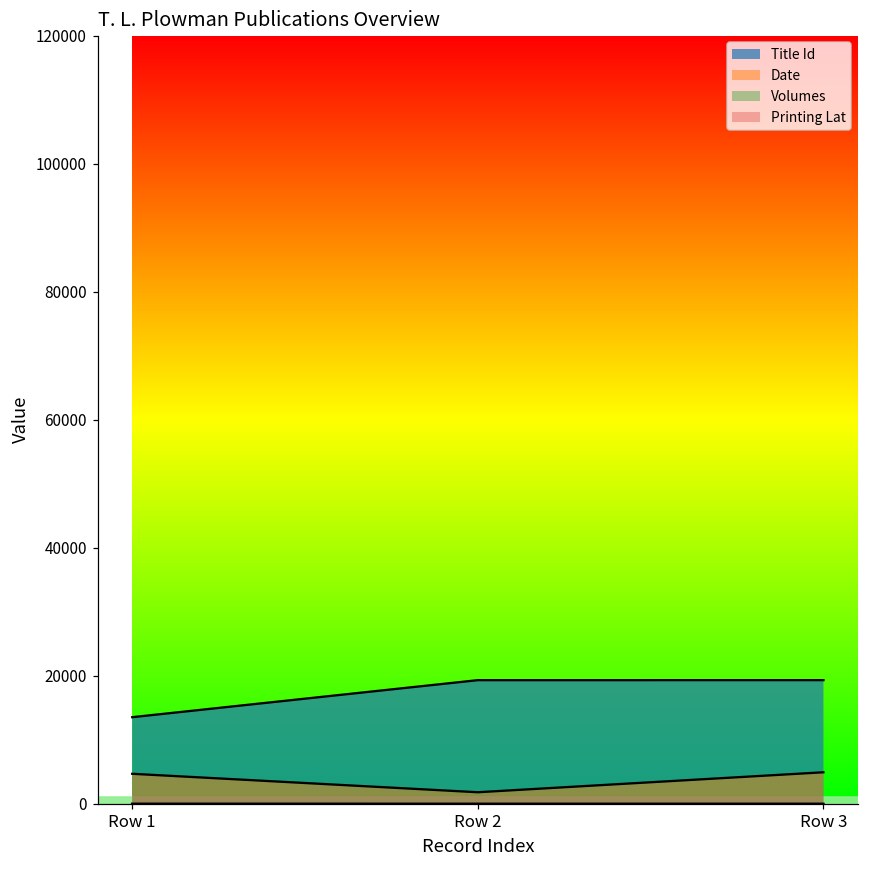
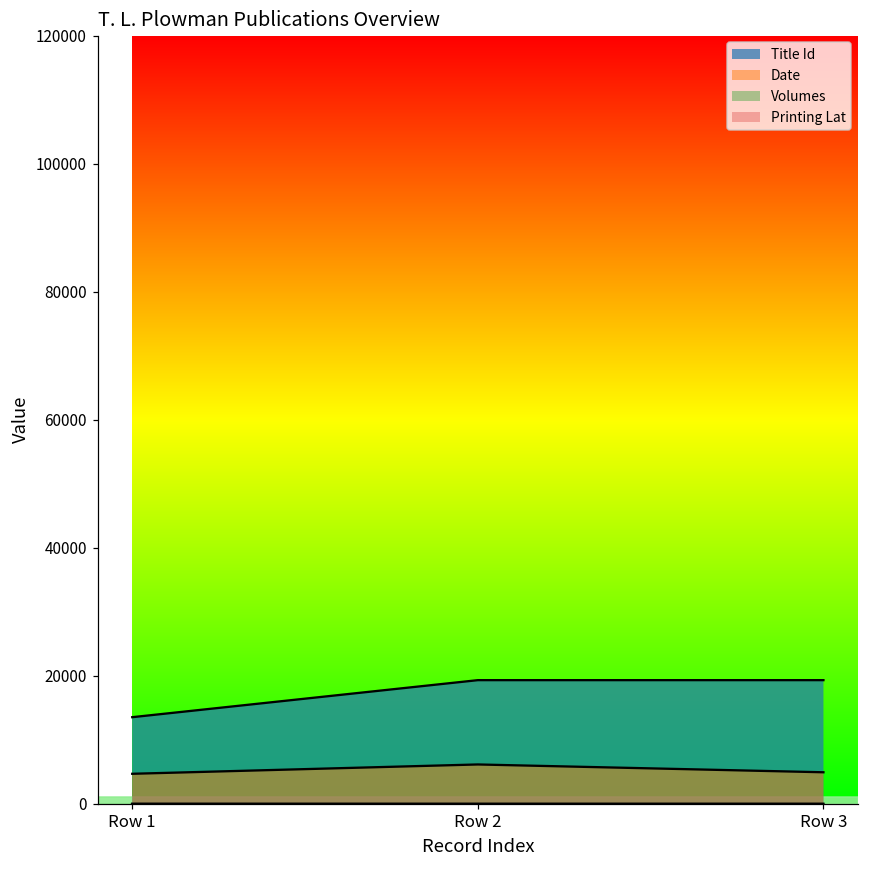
  {
    "Title Id": {
      "Row 1": 14000,
      "Row 2": 19000,
      "Row 3": 19000
    },
    "Date": {
      "Row 1": 5000,
-     "Row 2": 2000,
+     "Row 2": 6000,
      "Row 3": 5000
    }
  }
